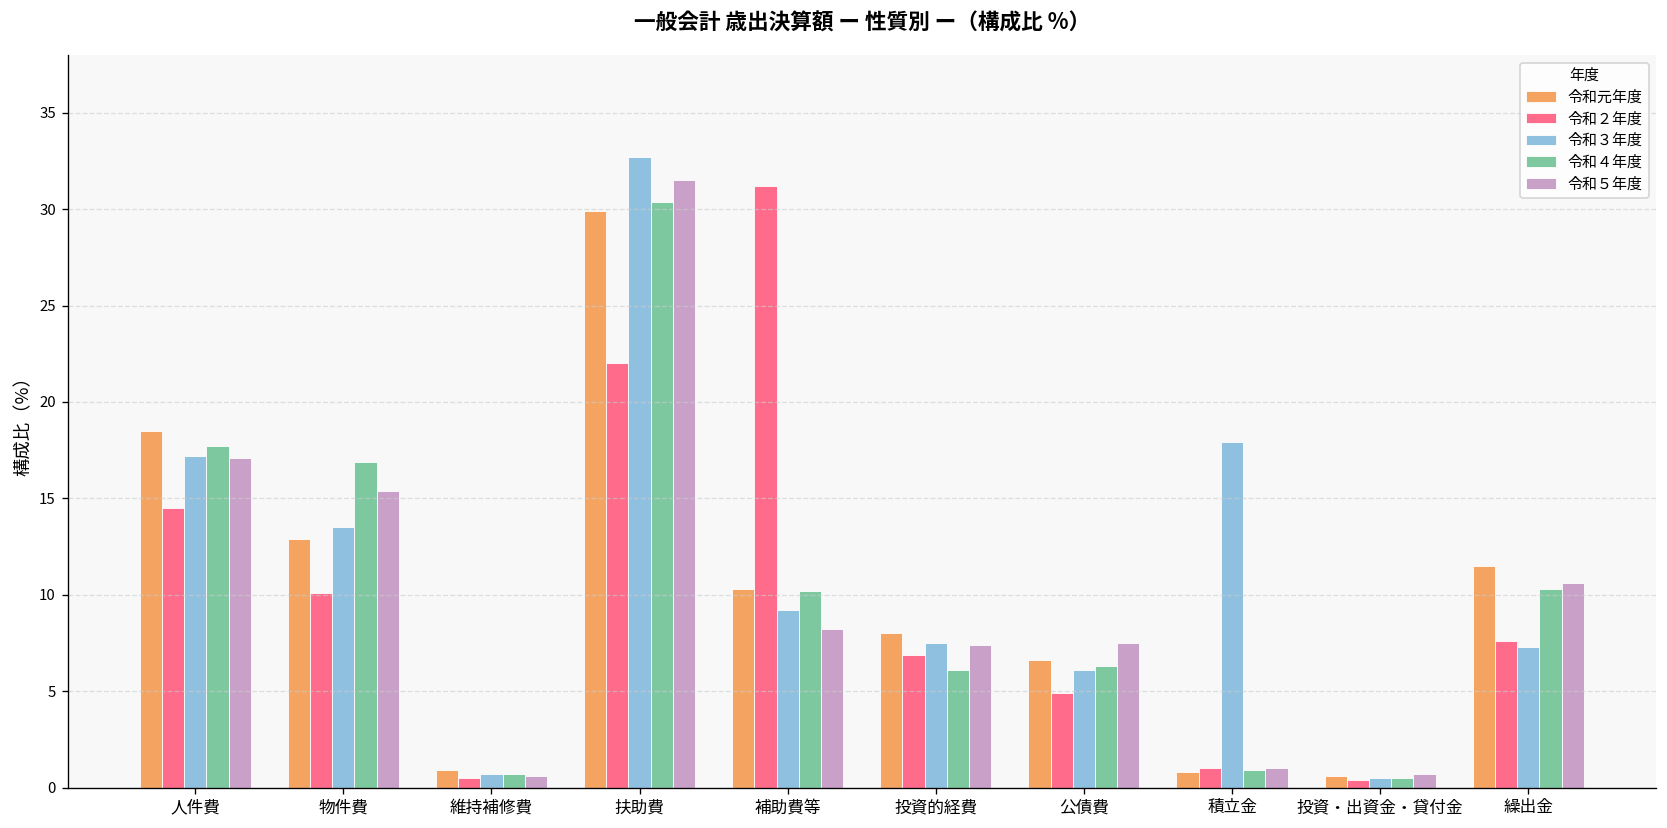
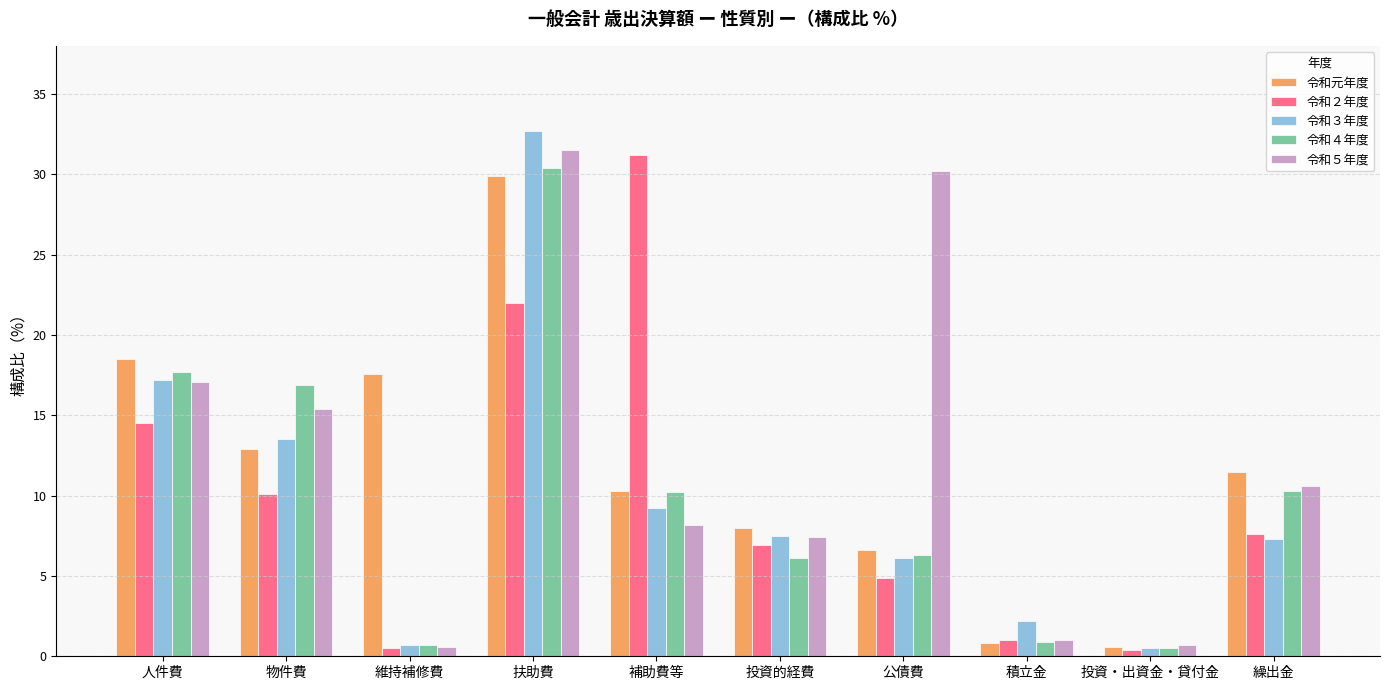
  {
    "令和元年度": {
      "人件費": 18.5,
      "物件費": 12.9,
-     "維持補修費": 0.9,
+     "維持補修費": 17.6,
      "扶助費": 29.9,
      "補助費等": 10.3,
      "投資的経費": 8.0,
      "公債費": 6.6,
      "積立金": 0.8,
      "投資・出資金・貸付金": 0.6,
      "繰出金": 11.5
    },
    "令和２年度": {
      "人件費": 14.5,
      "物件費": 10.1,
      "維持補修費": 0.5,
      "扶助費": 22.0,
      "補助費等": 31.2,
      "投資的経費": 6.9,
      "公債費": 4.9,
      "積立金": 1.0,
      "投資・出資金・貸付金": 0.4,
      "繰出金": 7.6
    },
    "令和３年度": {
      "人件費": 17.2,
      "物件費": 13.5,
      "維持補修費": 0.7,
      "扶助費": 32.7,
      "補助費等": 9.2,
      "投資的経費": 7.5,
      "公債費": 6.1,
-     "積立金": 17.9,
+     "積立金": 2.2,
      "投資・出資金・貸付金": 0.5,
      "繰出金": 7.3
    },
    "令和４年度": {
      "人件費": 17.7,
      "物件費": 16.9,
      "維持補修費": 0.7,
      "扶助費": 30.4,
      "補助費等": 10.2,
      "投資的経費": 6.1,
      "公債費": 6.3,
      "積立金": 0.9,
      "投資・出資金・貸付金": 0.5,
      "繰出金": 10.3
    },
    "令和５年度": {
      "人件費": 17.1,
      "物件費": 15.4,
      "維持補修費": 0.6,
      "扶助費": 31.5,
      "補助費等": 8.2,
      "投資的経費": 7.4,
-     "公債費": 7.5,
+     "公債費": 30.2,
      "積立金": 1.0,
      "投資・出資金・貸付金": 0.7,
      "繰出金": 10.6
    }
  }
